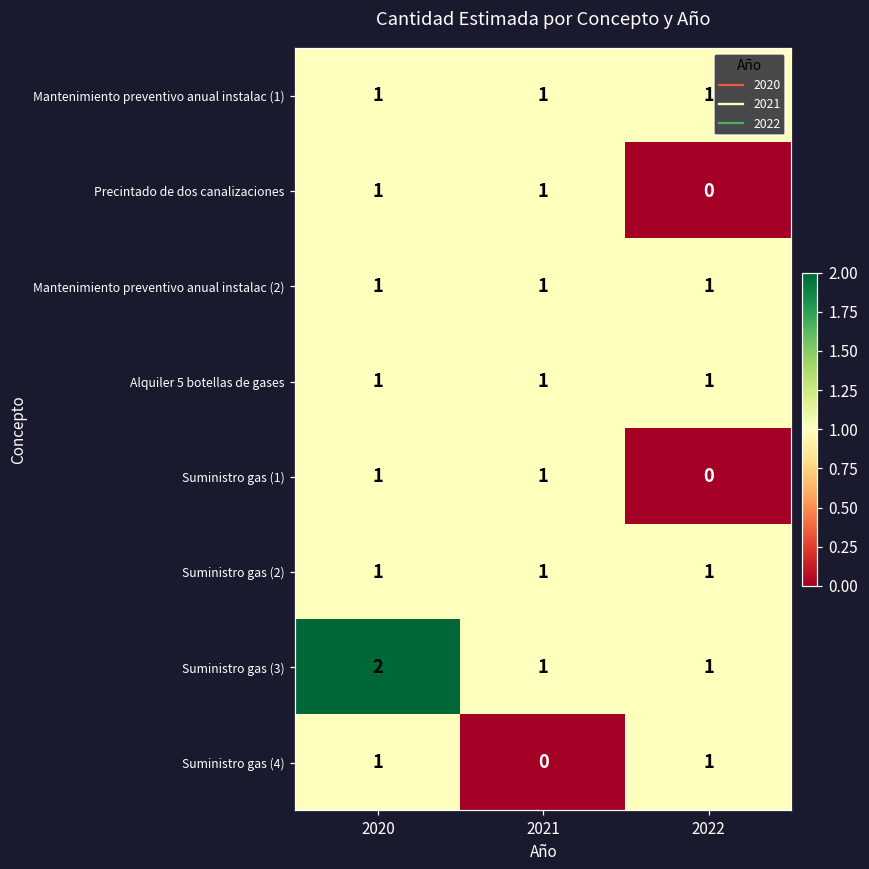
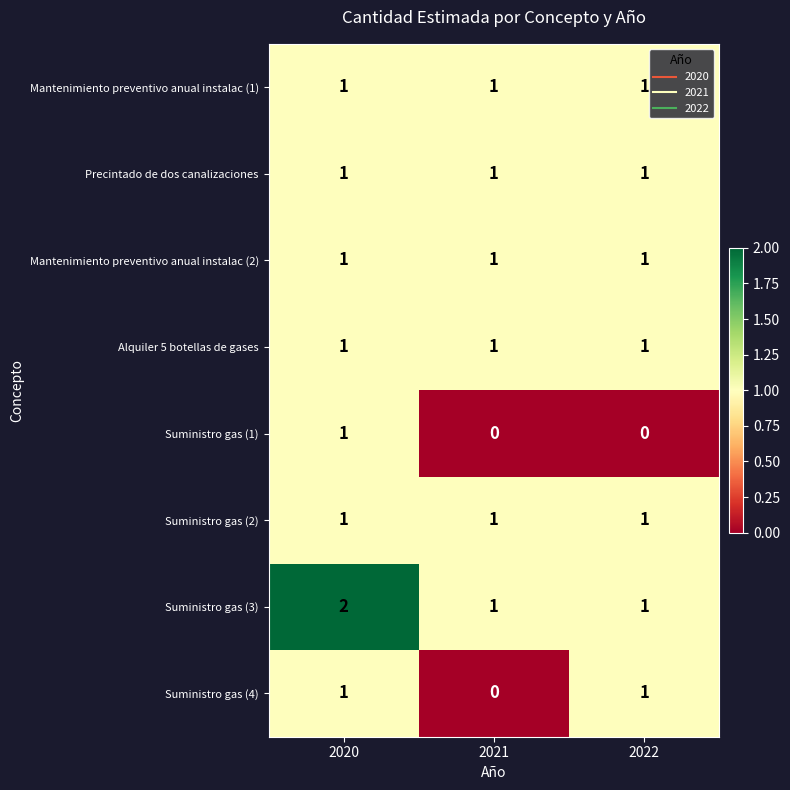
  {
    "Mantenimiento preventivo anual instalac (1)": {
      "2020": 1,
      "2021": 1
    },
    "Precintado de dos canalizaciones": {
      "2020": 1,
      "2021": 1,
-     "2022": 0
+     "2022": 1
    },
    "Mantenimiento preventivo anual instalac (2)": {
      "2020": 1,
      "2021": 1,
      "2022": 1
    },
    "Alquiler 5 botellas de gases": {
      "2020": 1,
      "2021": 1,
      "2022": 1
    },
    "Suministro gas (1)": {
      "2020": 1,
-     "2021": 1,
+     "2021": 0,
      "2022": 0
    },
    "Suministro gas (2)": {
      "2020": 1,
      "2021": 1,
      "2022": 1
    },
    "Suministro gas (3)": {
      "2020": 2,
      "2021": 1,
      "2022": 1
    },
    "Suministro gas (4)": {
      "2020": 1,
      "2021": 0,
      "2022": 1
    }
  }
